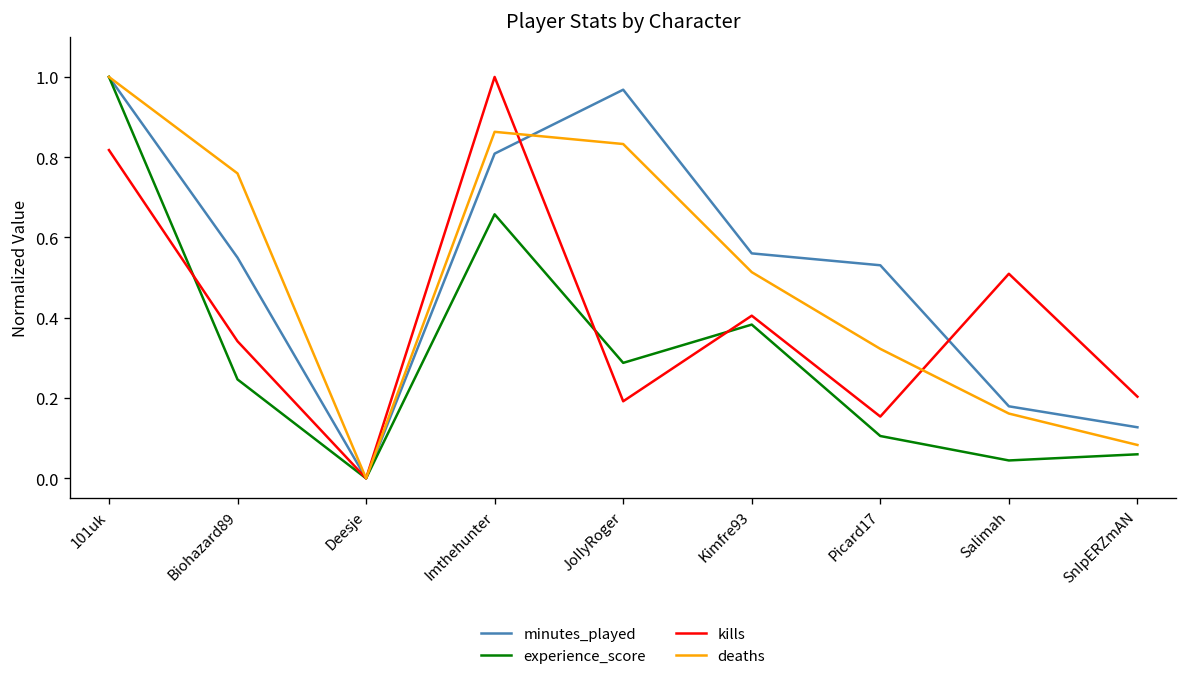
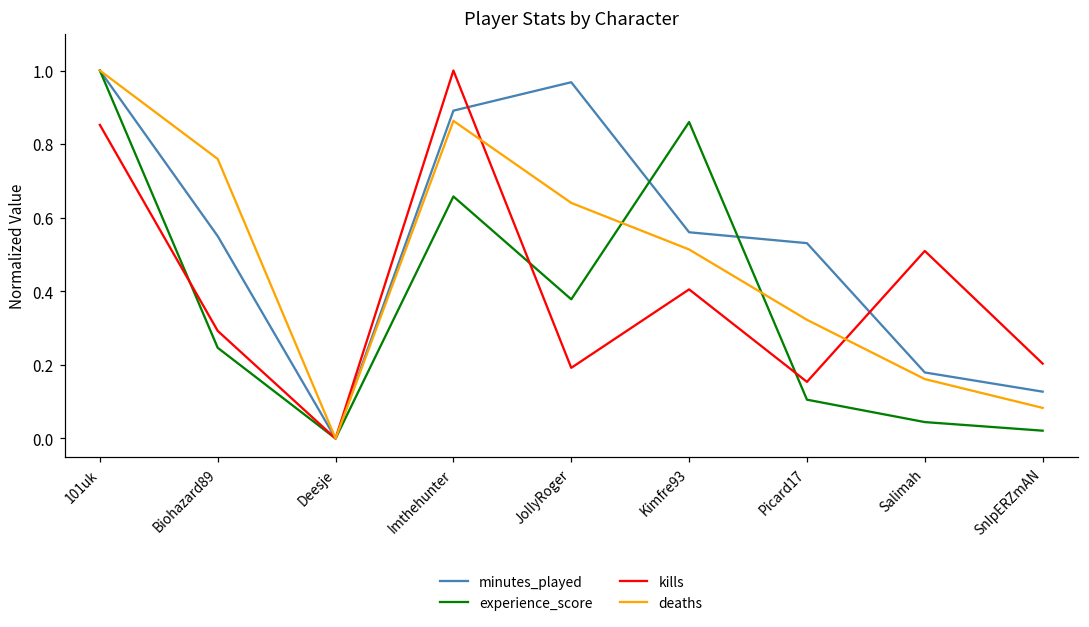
  {
    "minutes_played": {
      "Biohazard89": 0.55,
-     "Imthehunter": 0.81,
+     "Imthehunter": 0.89,
      "JoIIyRoger": 0.97,
      "Kimfre93": 0.56,
      "Picard17": 0.53,
      "Salimah": 0.18,
      "SnIpERZmAN": 0.13
    },
    "experience_score": {
      "Biohazard89": 0.25,
      "Imthehunter": 0.66,
-     "JoIIyRoger": 0.29,
-     "Kimfre93": 0.38,
+     "JoIIyRoger": 0.38,
+     "Kimfre93": 0.86,
      "Picard17": 0.11,
      "Salimah": 0.04,
-     "SnIpERZmAN": 0.06
+     "SnIpERZmAN": 0.02
    },
    "kills": {
-     "101uk": 0.82,
-     "Biohazard89": 0.34,
+     "101uk": 0.85,
+     "Biohazard89": 0.29,
      "Imthehunter": 1.00,
      "JoIIyRoger": 0.19,
      "Kimfre93": 0.41,
      "Picard17": 0.15,
      "Salimah": 0.51,
      "SnIpERZmAN": 0.20
    },
    "deaths": {
      "Biohazard89": 0.76,
      "Imthehunter": 0.86,
-     "JoIIyRoger": 0.83,
+     "JoIIyRoger": 0.64,
      "Kimfre93": 0.51,
      "Picard17": 0.32,
      "Salimah": 0.16,
      "SnIpERZmAN": 0.08
    }
  }
